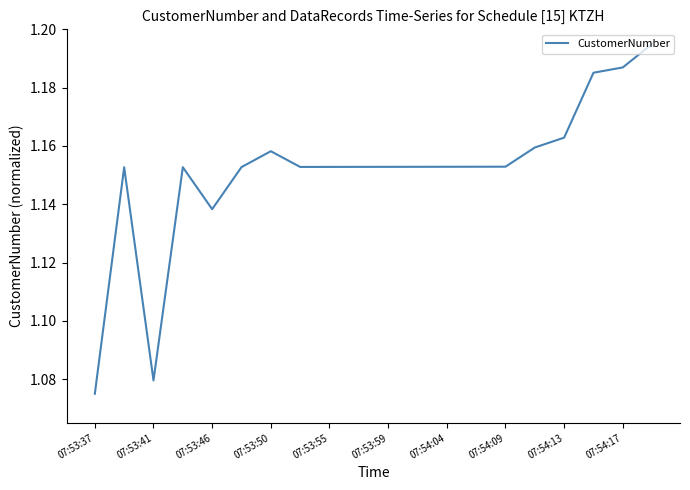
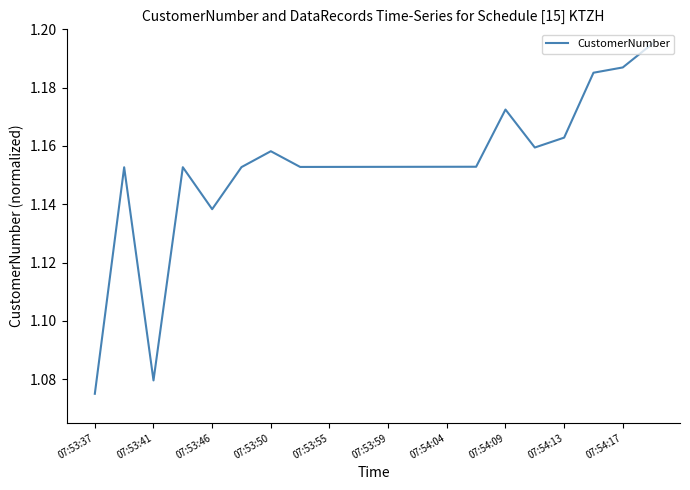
  {
    "07:53:37": 1.075,
    "07:53:41": 1.080,
    "07:53:46": 1.138,
    "07:53:50": 1.158,
    "07:53:55": 1.153,
    "07:53:59": 1.153,
    "07:54:04": 1.153,
-   "07:54:09": 1.153,
+   "07:54:09": 1.172,
    "07:54:13": 1.163,
    "07:54:17": 1.187
  }
